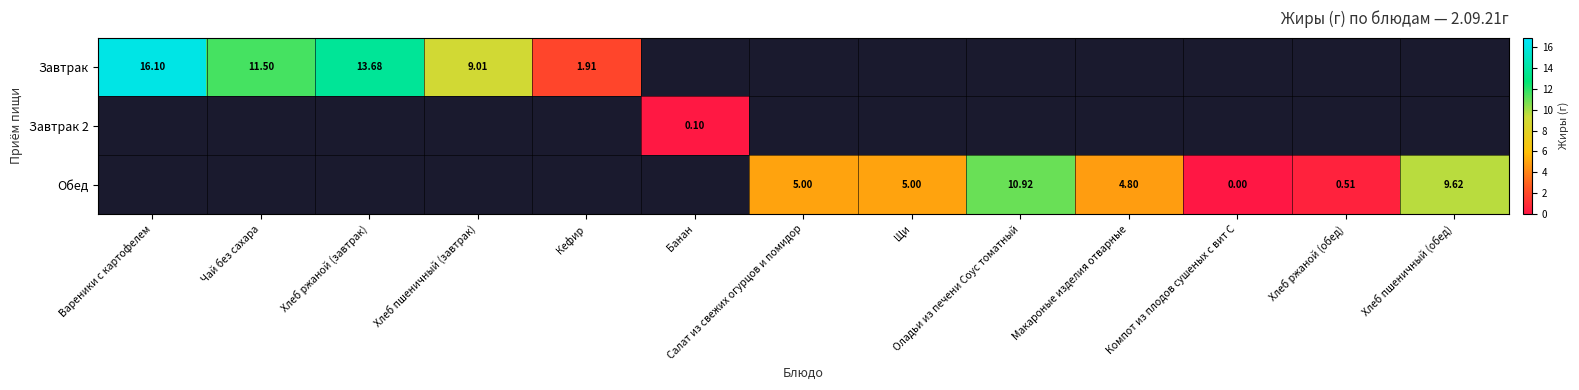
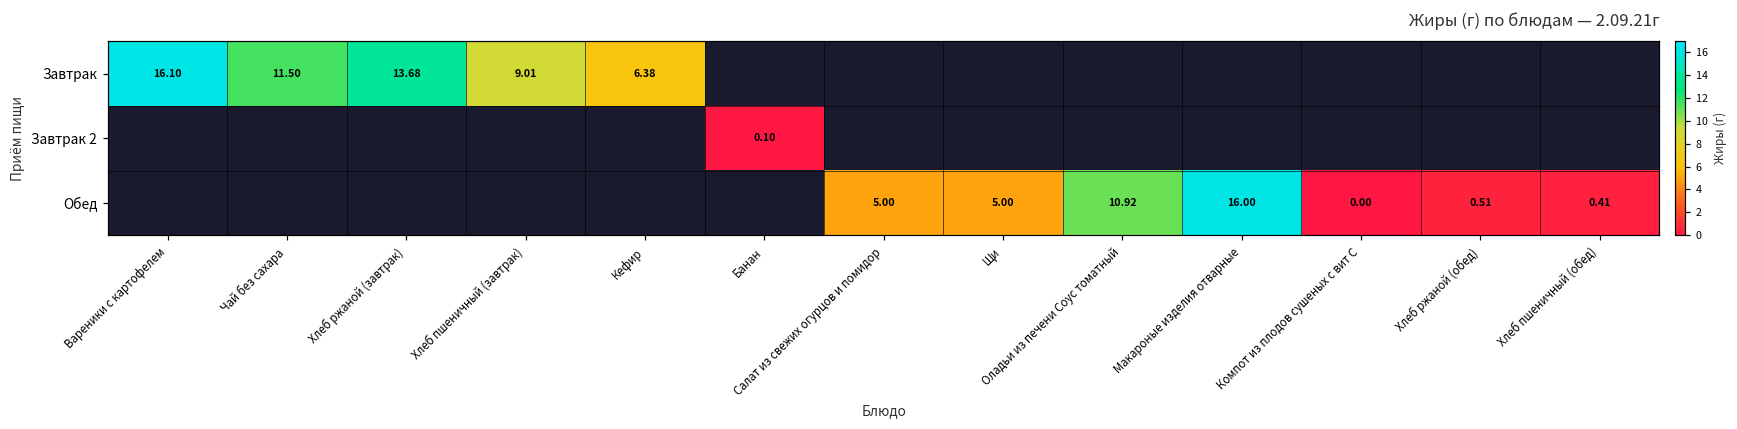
  {
    "Завтрак": {
      "Вареники с картофелем": 16.10,
      "Чай без сахара": 11.50,
      "Хлеб ржаной (завтрак)": 13.68,
      "Хлеб пшеничный (завтрак)": 9.01,
-     "Кефир": 1.91
+     "Кефир": 6.38
    },
    "Завтрак 2": {
      "Банан": 0.10
    },
    "Обед": {
      "Салат из свежих огурцов и помидор": 5.00,
      "Щи": 5.00,
      "Оладьи из печени Соус томатный": 10.92,
-     "Макароные изделия отварные": 4.80,
+     "Макароные изделия отварные": 16.00,
      "Компот из плодов сушеных с вит С": 0.00,
      "Хлеб ржаной (обед)": 0.51,
-     "Хлеб пшеничный (обед)": 9.62
+     "Хлеб пшеничный (обед)": 0.41
    }
  }
